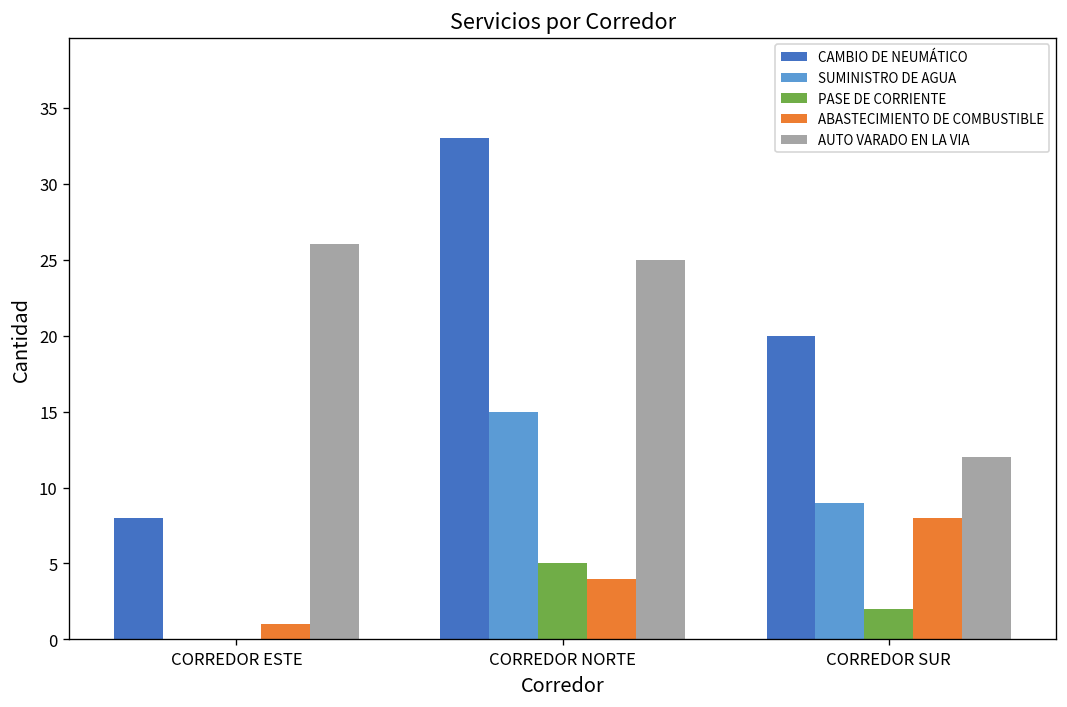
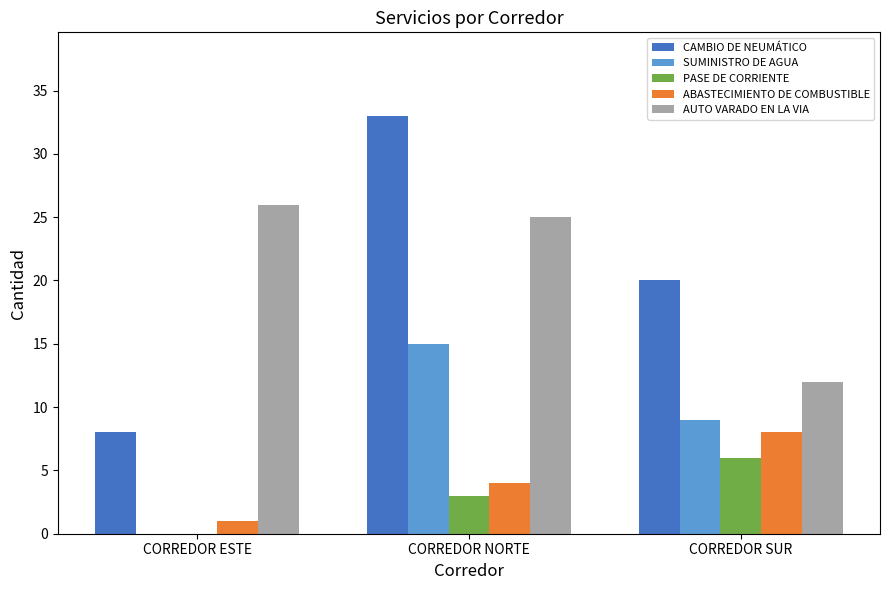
  {
    "PASE DE CORRIENTE": {
      "CORREDOR ESTE": 0,
-     "CORREDOR NORTE": 5,
-     "CORREDOR SUR": 2
+     "CORREDOR NORTE": 3,
+     "CORREDOR SUR": 6
    },
    "ABASTECIMIENTO DE COMBUSTIBLE": {
      "CORREDOR ESTE": 1,
      "CORREDOR NORTE": 4,
      "CORREDOR SUR": 8
    },
    "AUTO VARADO EN LA VIA": {
      "CORREDOR ESTE": 26,
      "CORREDOR NORTE": 25,
      "CORREDOR SUR": 12
    }
  }
